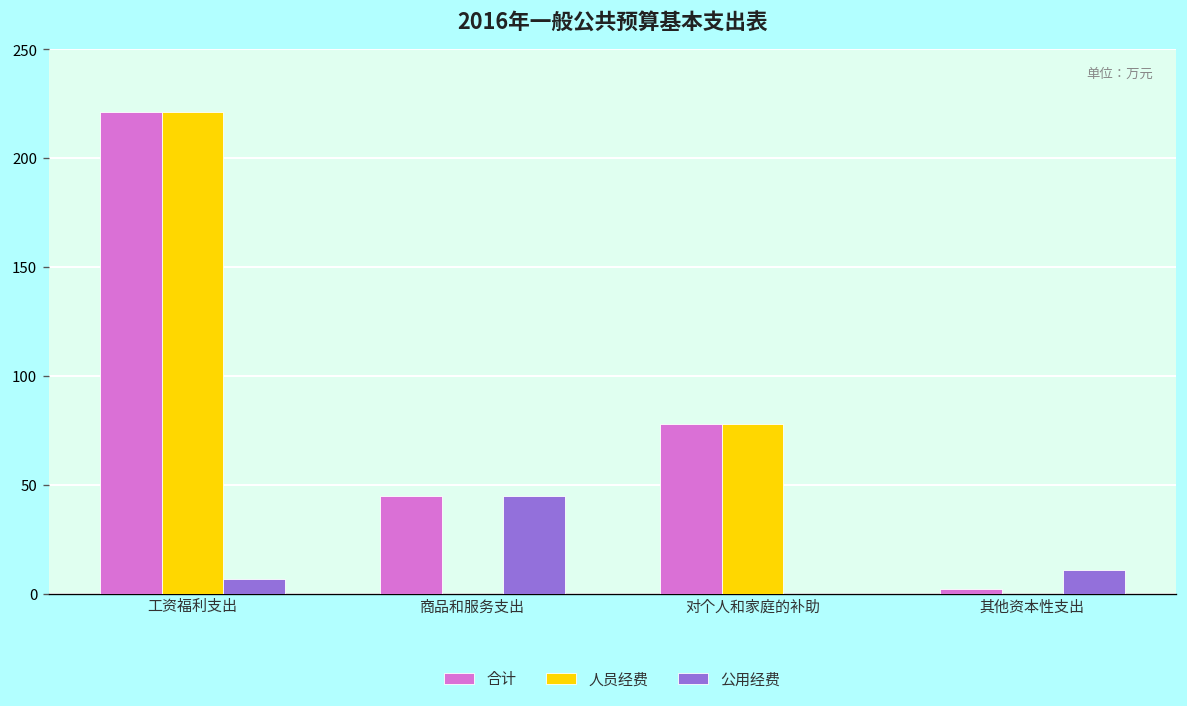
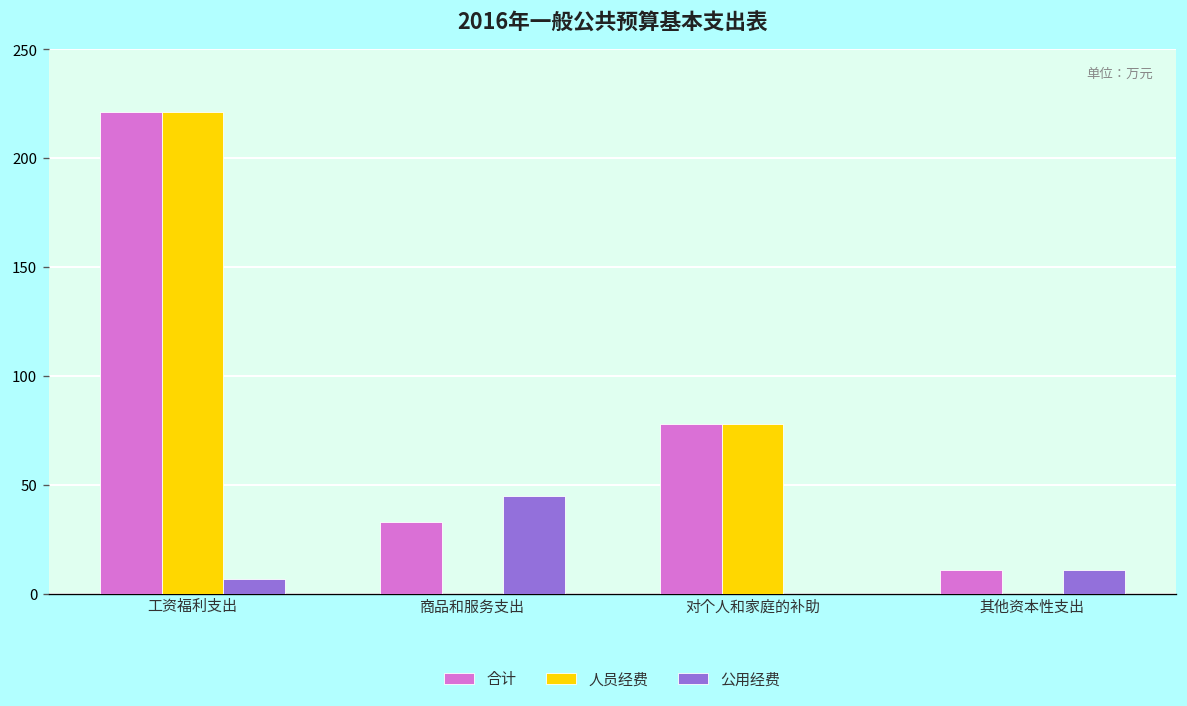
  {
    "合计": {
      "工资福利支出": 221,
-     "商品和服务支出": 45,
+     "商品和服务支出": 33,
      "对个人和家庭的补助": 78,
-     "其他资本性支出": 2
+     "其他资本性支出": 11
    },
    "人员经费": {
      "工资福利支出": 221,
      "商品和服务支出": 0,
      "对个人和家庭的补助": 78,
      "其他资本性支出": 0
    },
    "公用经费": {
      "工资福利支出": 7,
      "商品和服务支出": 45,
      "对个人和家庭的补助": 0,
      "其他资本性支出": 11
    }
  }
